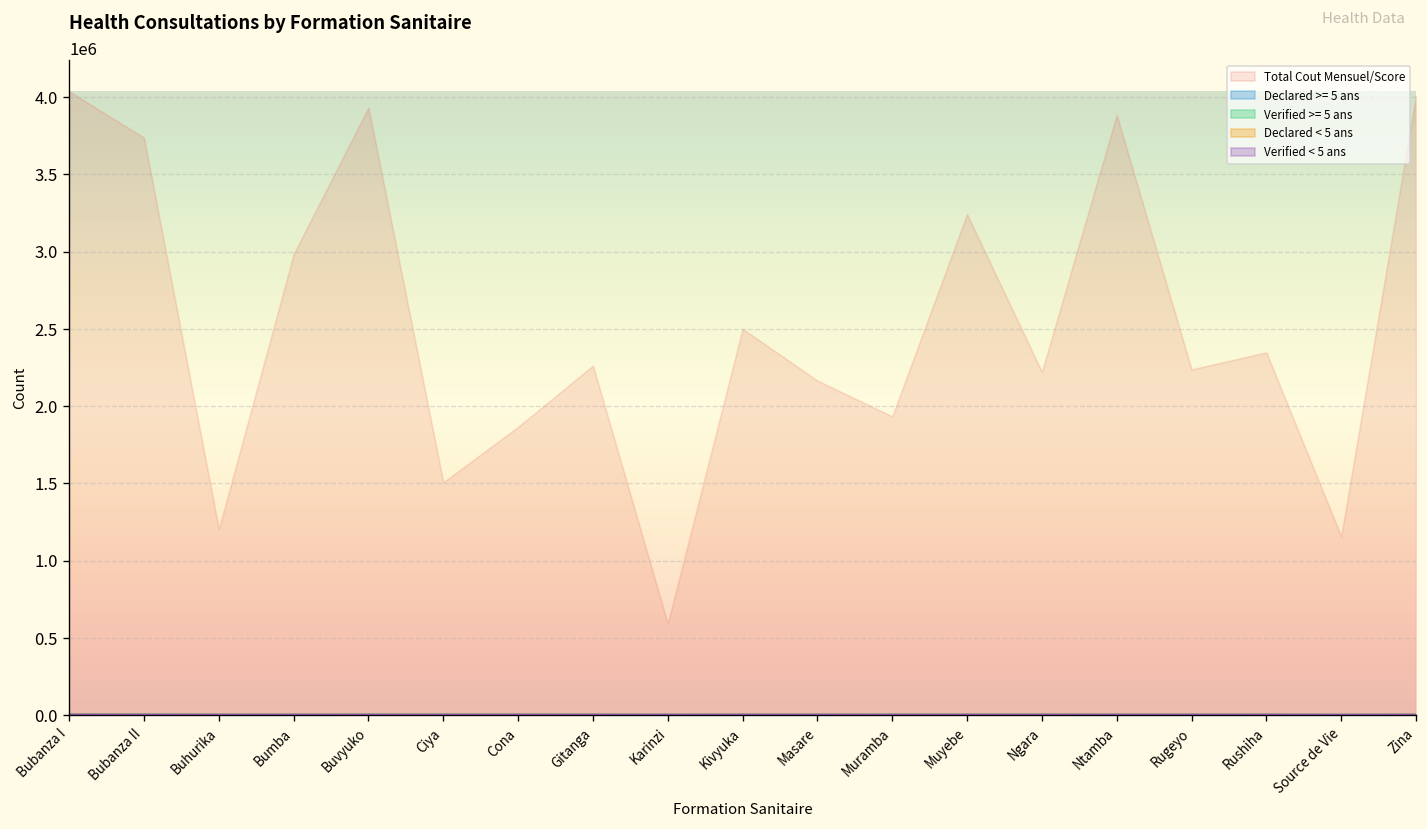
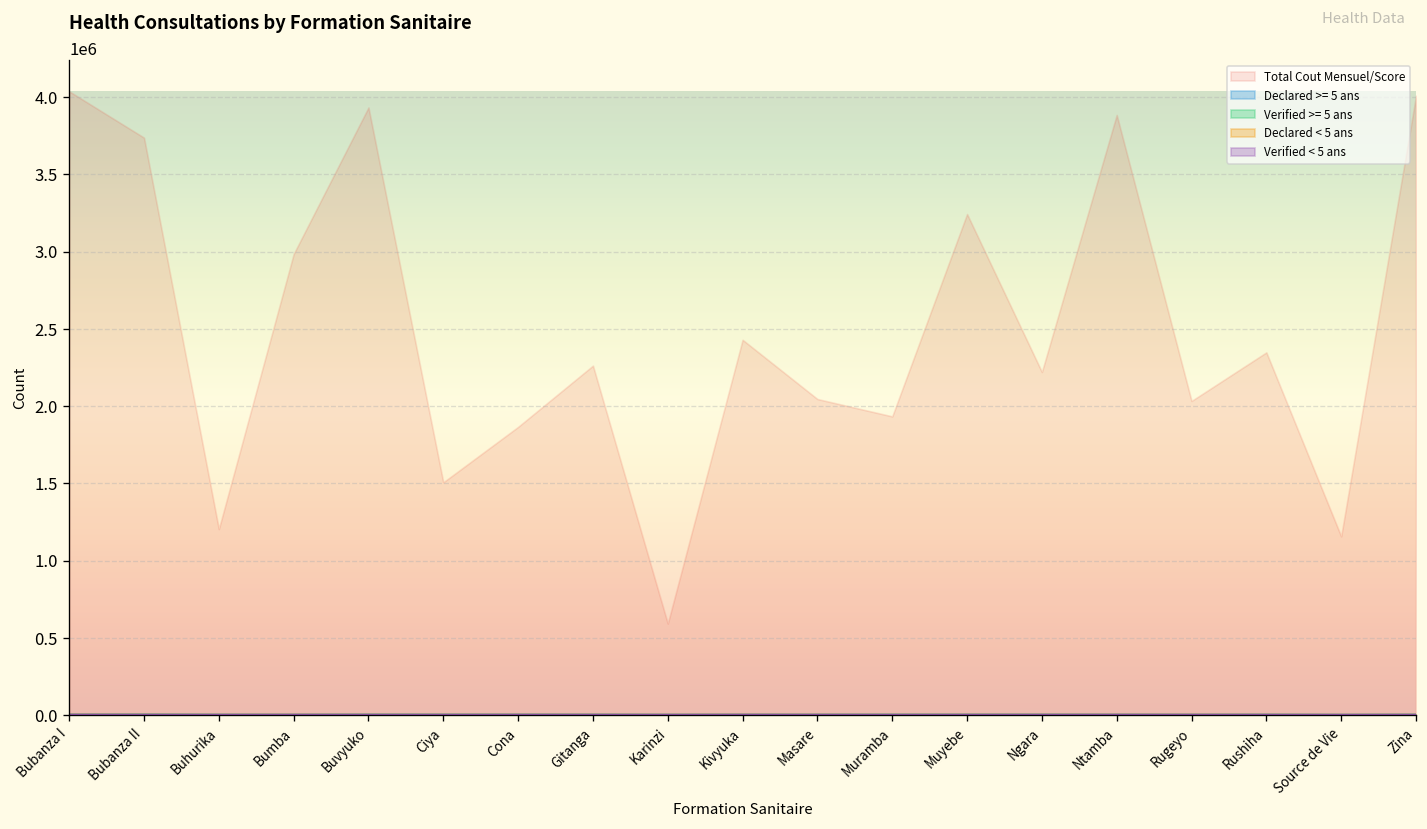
  {
    "Verified < 5 ans": {
      "Bubanza I": 0,
      "Bubanza II": 0,
      "Buhurika": 0,
      "Bumba": 0,
      "Buvyuko": 0,
      "Ciya": 0,
      "Cona": 0,
      "Gitanga": 0,
      "Karinzi": 0,
      "Kivyuka": 0,
      "Masare": 0,
      "Muramba": 0,
      "Muyebe": 0,
      "Ngara": 0,
      "Ntamba": 0,
      "Rugeyo": 0,
      "Rushiha": 0,
      "Source de Vie": 0,
      "Zina": 0
    },
    "Total Cout Mensuel/Score": {
      "Bubanza I": 4040000,
      "Bubanza II": 3740000,
      "Buhurika": 1200000,
      "Bumba": 2980000,
      "Buvyuko": 3930000,
      "Ciya": 1510000,
      "Cona": 1870000,
      "Gitanga": 2260000,
      "Karinzi": 590000,
-     "Kivyuka": 2500000,
-     "Masare": 2170000,
+     "Kivyuka": 2430000,
+     "Masare": 2050000,
      "Muramba": 1930000,
      "Muyebe": 3240000,
      "Ngara": 2220000,
      "Ntamba": 3880000,
-     "Rugeyo": 2240000,
+     "Rugeyo": 2030000,
      "Rushiha": 2350000,
      "Source de Vie": 1160000,
      "Zina": 4010000
    }
  }
